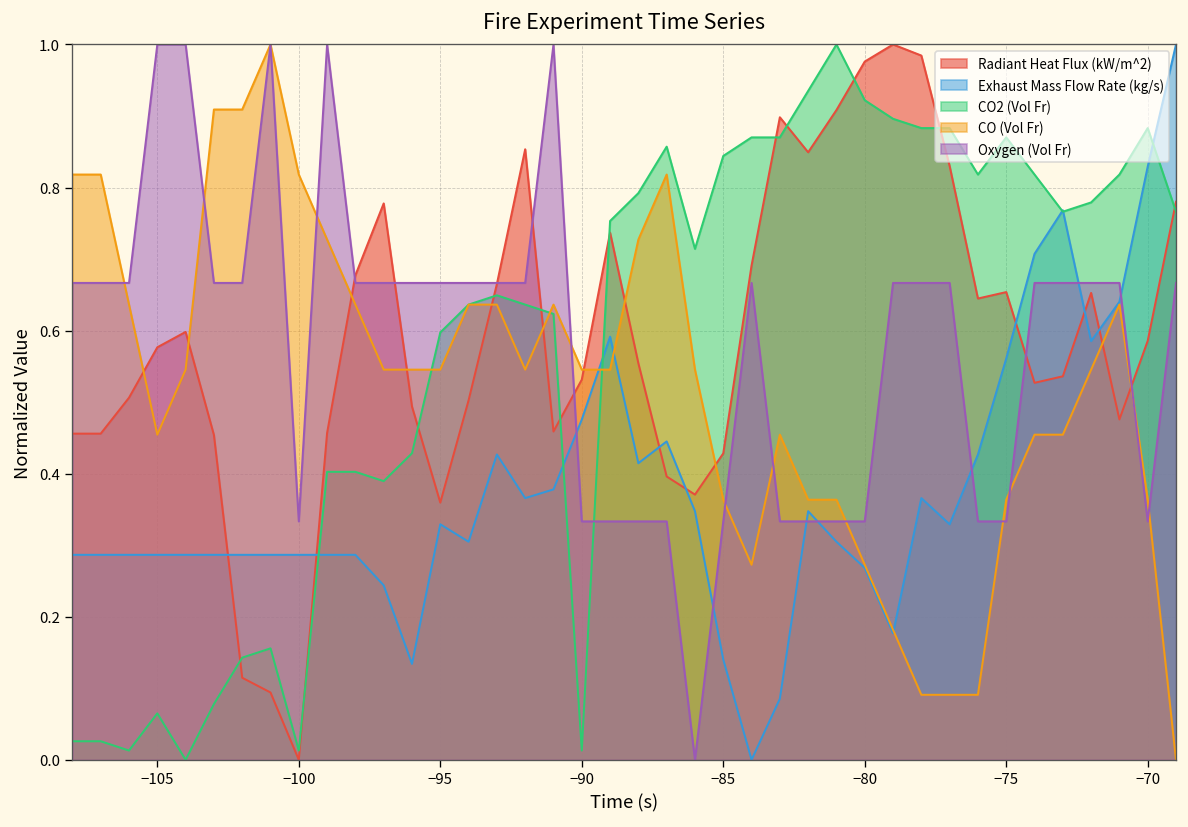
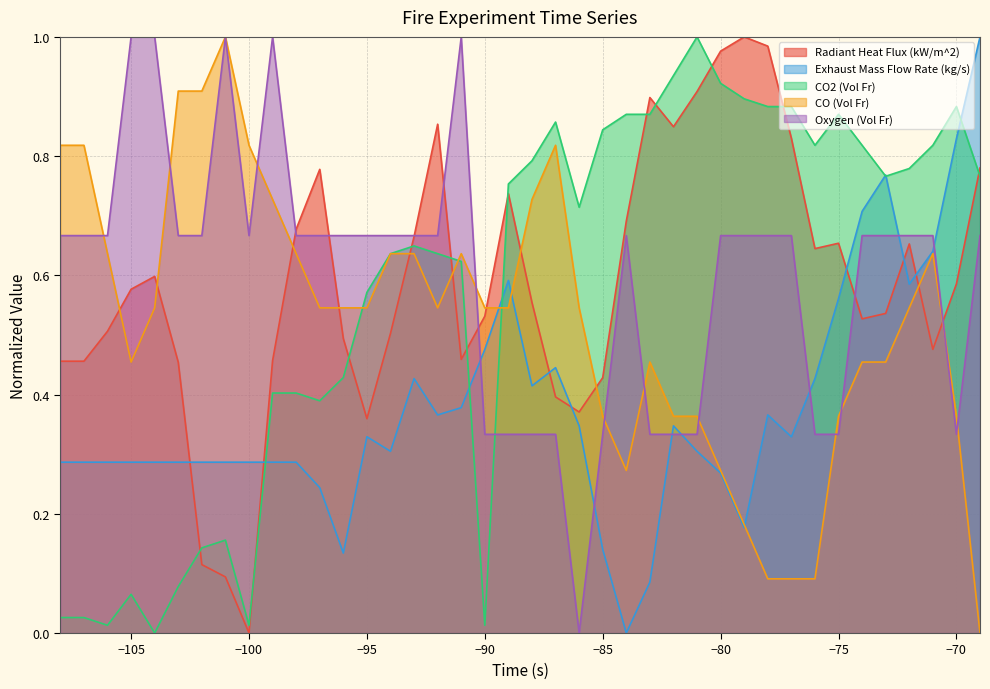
  {
    "Radiant Heat Flux (kW/m^2)": {
      "−105": 0.58,
      "−100": 0.00,
      "−95": 0.36,
      "−90": 0.53,
      "−85": 0.43,
      "−80": 0.98,
      "−75": 0.65,
      "−70": 0.59
    },
    "Exhaust Mass Flow Rate (kg/s)": {
      "−105": 0.29,
      "−100": 0.29,
      "−95": 0.33,
      "−90": 0.48,
      "−85": 0.14,
      "−80": 0.27,
      "−75": 0.56,
      "−70": 0.83
    },
    "CO2 (Vol Fr)": {
      "−105": 0.06,
      "−100": 0.01,
-     "−95": 0.60,
+     "−95": 0.57,
      "−90": 0.01,
      "−85": 0.84,
      "−80": 0.92
    },
    "CO (Vol Fr)": {
      "−105": 0.45,
      "−100": 0.82,
      "−95": 0.55,
      "−90": 0.55,
      "−85": 0.36,
      "−80": 0.27,
      "−75": 0.36,
      "−70": 0.36
    },
    "Oxygen (Vol Fr)": {
      "−105": 1.00,
-     "−100": 0.33,
+     "−100": 0.67,
      "−95": 0.67,
      "−90": 0.33,
      "−85": 0.33,
-     "−80": 0.33,
+     "−80": 0.67,
      "−75": 0.33,
      "−70": 0.33
    }
  }
